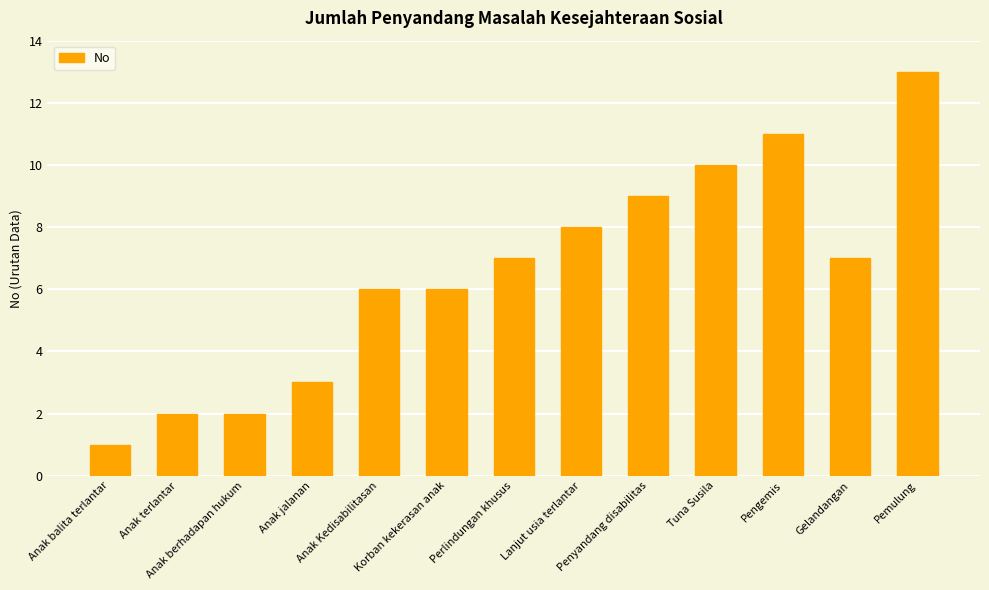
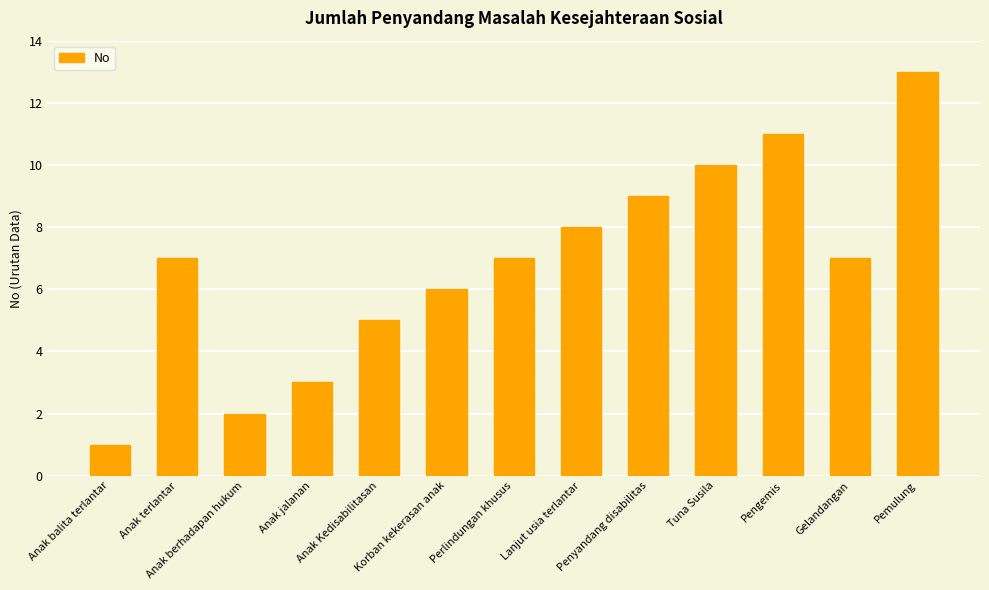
  {
    "Anak balita terlantar": 1,
-   "Anak terlantar": 2,
+   "Anak terlantar": 7,
    "Anak berhadapan hukum": 2,
    "Anak jalanan": 3,
-   "Anak Kedisabilitasan": 6,
+   "Anak Kedisabilitasan": 5,
    "Korban kekerasan anak": 6,
    "Perlindungan khusus": 7,
    "Lanjut usia terlantar": 8,
    "Penyandang disabilitas": 9,
    "Tuna Susila": 10,
    "Pengemis": 11,
    "Gelandangan": 7,
    "Pemulung": 13
  }
